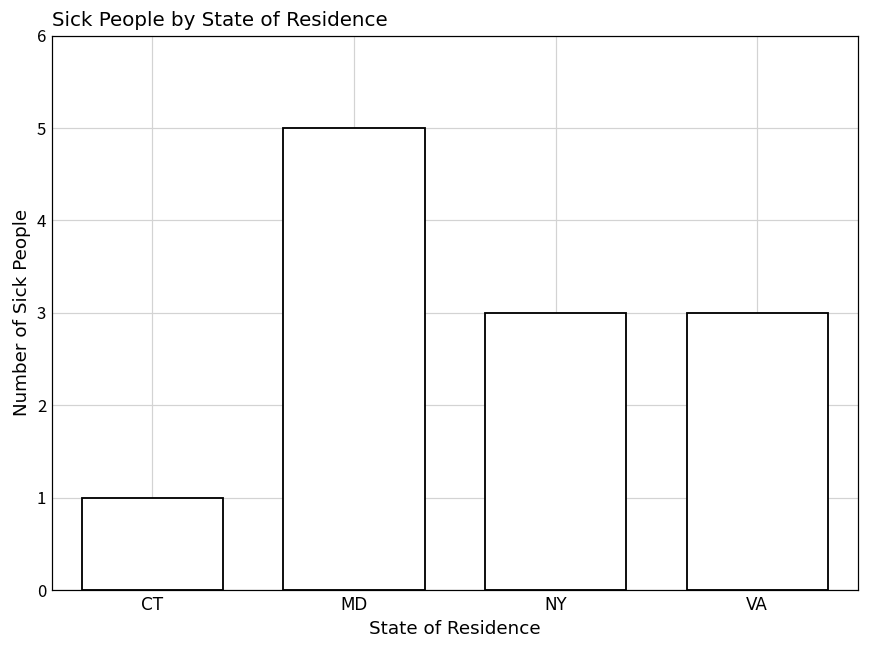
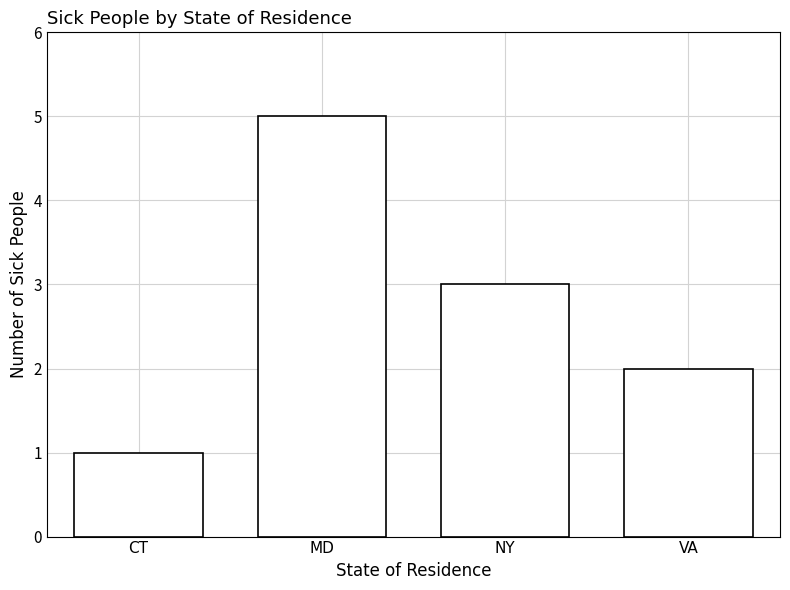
  {
    "CT": 1,
    "MD": 5,
    "NY": 3,
-   "VA": 3
+   "VA": 2
  }
